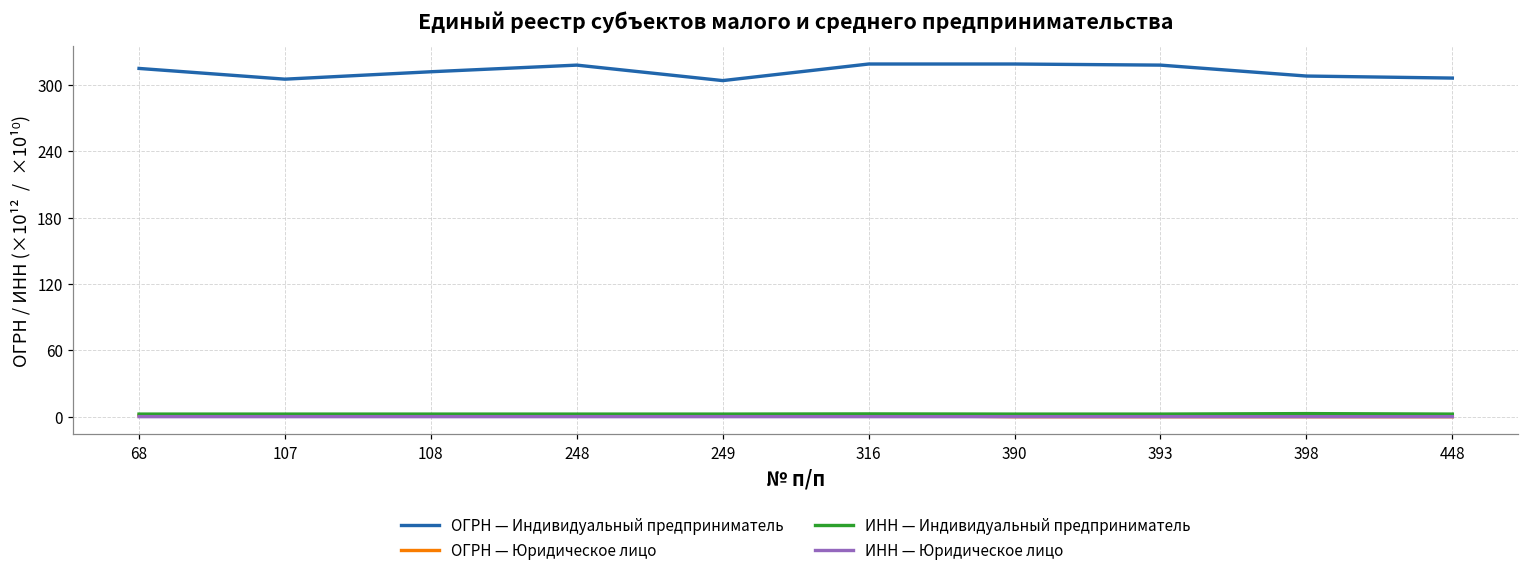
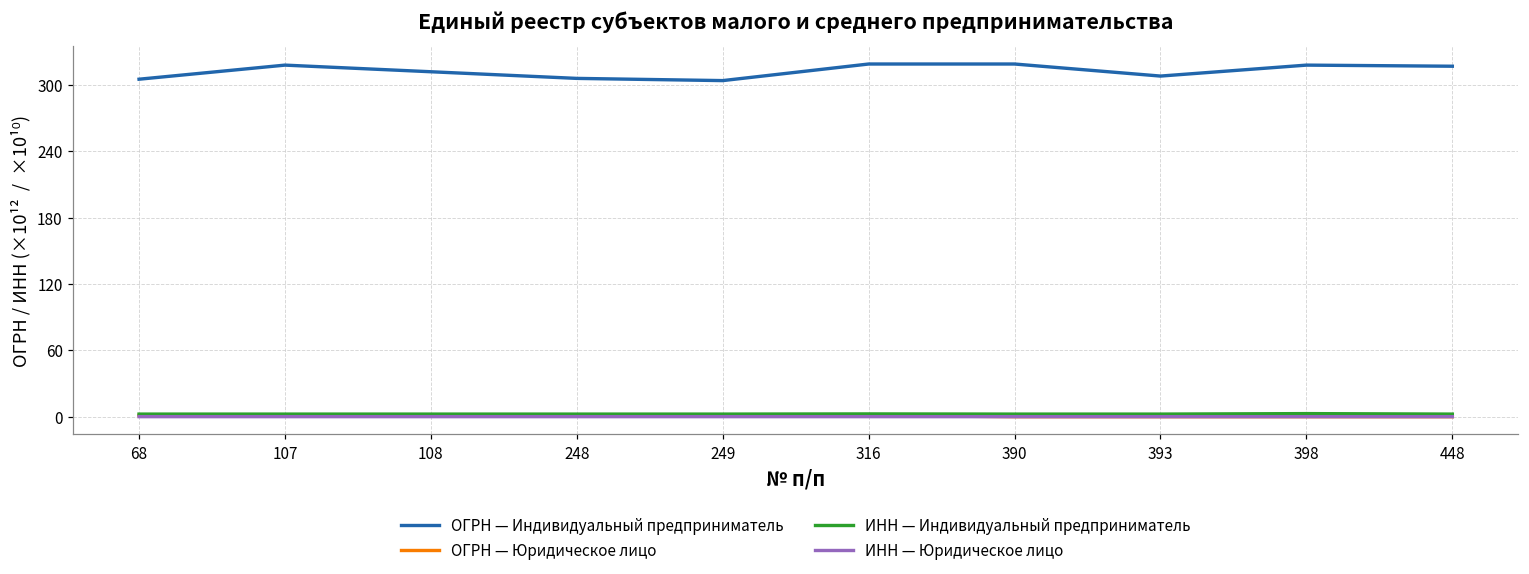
  {
    "ОГРН — Индивидуальный предприниматель": {
-     "68": 315,
-     "107": 305,
+     "68": 305,
+     "107": 318,
      "108": 312,
-     "248": 318,
+     "248": 306,
      "249": 304,
      "316": 319,
      "390": 319,
-     "393": 318,
-     "398": 308,
-     "448": 306
+     "393": 308,
+     "398": 318,
+     "448": 317
    },
    "ИНН — Индивидуальный предприниматель": {
      "398": 3
    }
  }
